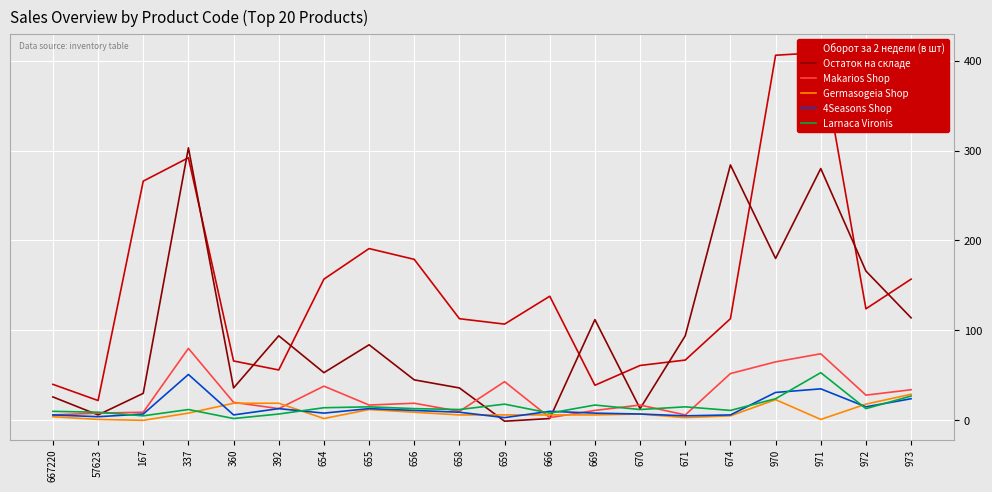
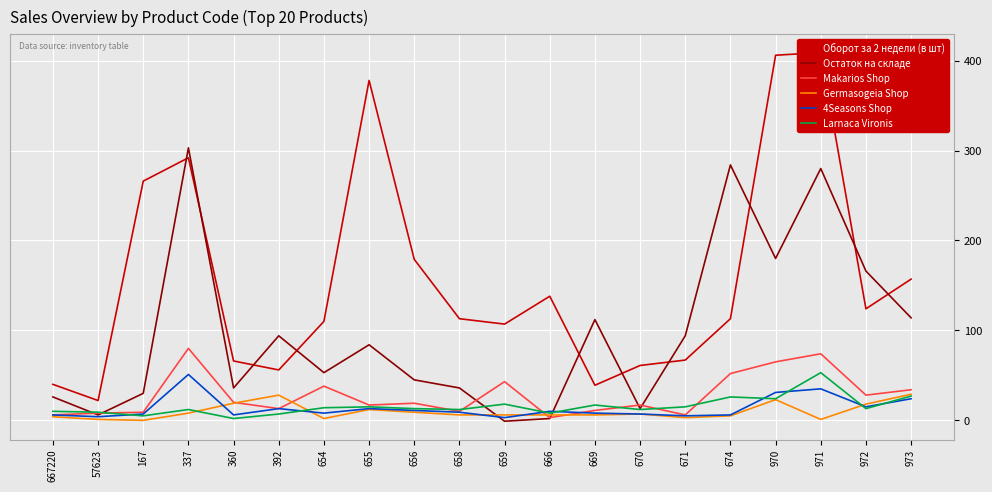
  {
    "Оборот за 2 недели (в шт)": {
      "667220": 40,
      "57623": 20,
      "167": 270,
      "337": 290,
      "360": 70,
      "392": 60,
-     "654": 160,
-     "655": 190,
+     "654": 110,
+     "655": 380,
      "656": 180,
      "658": 110,
      "659": 110,
      "666": 140,
      "669": 40,
      "670": 60,
      "671": 70,
      "674": 110,
      "970": 410,
      "972": 120,
      "973": 160
    },
    "Остаток на складе": {
      "667220": 30,
      "167": 30,
      "337": 300,
      "360": 40,
      "392": 90,
      "654": 50,
      "655": 80,
      "656": 50,
      "658": 40,
      "659": 0,
      "669": 110,
      "671": 90,
      "674": 280,
      "970": 180,
      "971": 280,
      "972": 170,
      "973": 110
    },
    "Makarios Shop": {
      "337": 80,
      "654": 40,
      "656": 20,
      "659": 40,
      "669": 10,
      "670": 20,
      "674": 50,
      "970": 70,
      "971": 70,
      "972": 30,
      "973": 30
    },
    "Germasogeia Shop": {
      "57623": 0,
      "167": 0,
      "337": 10,
-     "392": 20,
+     "392": 30,
      "654": 0,
      "658": 10,
      "659": 10,
      "971": 0,
      "972": 20
    },
    "4Seasons Shop": {
      "337": 50,
      "360": 10,
      "654": 10,
      "659": 0,
      "970": 30,
      "971": 40,
      "973": 20
    },
    "Larnaca Vironis": {
      "667220": 10,
      "337": 10,
      "360": 0,
      "392": 10,
      "654": 10,
      "659": 20,
      "669": 20,
      "671": 20,
-     "674": 10,
+     "674": 30,
      "971": 50
    }
  }
